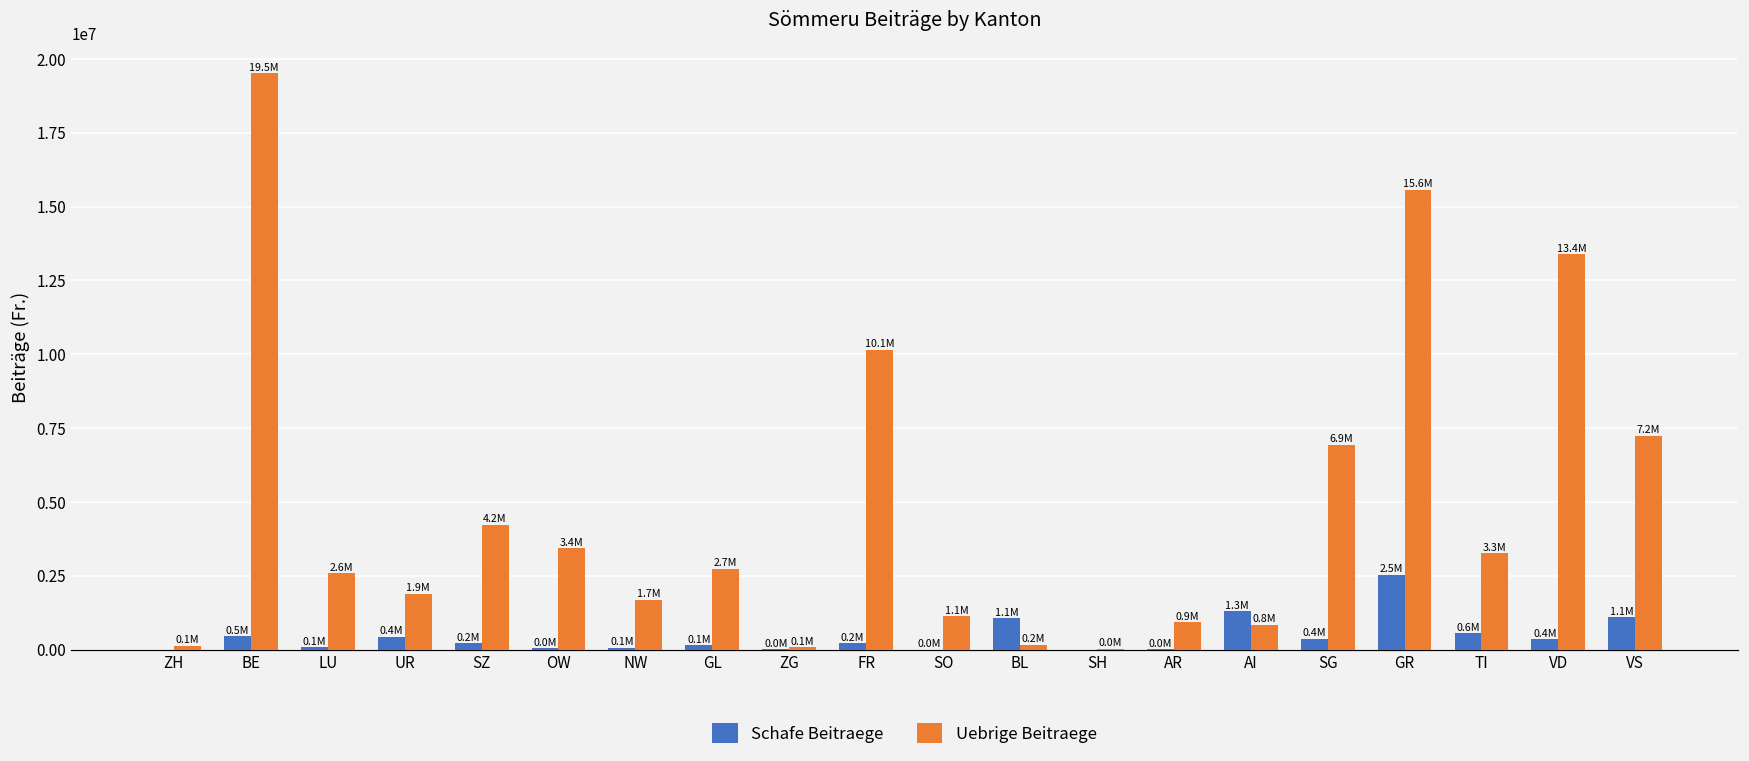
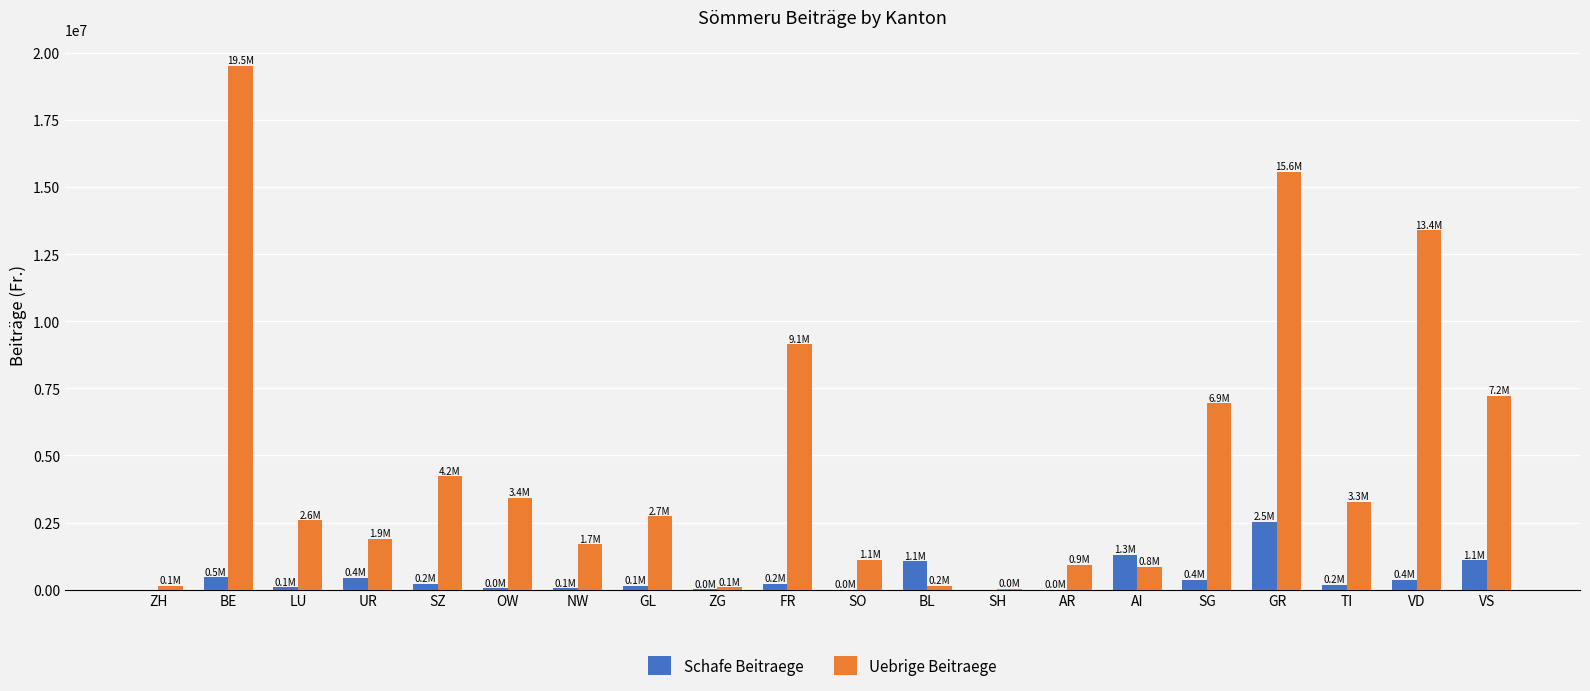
  {
    "Schafe Beitraege": {
      "BE": "0.5M",
      "LU": "0.1M",
      "UR": "0.4M",
      "SZ": "0.2M",
      "NW": "0.1M",
      "GL": "0.1M",
      "FR": "0.2M",
      "BL": "1.1M",
      "SH": "0.0M",
      "AI": "1.3M",
      "SG": "0.4M",
      "GR": "2.5M",
-     "TI": "0.6M",
+     "TI": "0.2M",
      "VD": "0.4M",
      "VS": "1.1M"
    },
    "Uebrige Beitraege": {
      "ZH": "0.1M",
      "BE": "19.5M",
      "LU": "2.6M",
      "UR": "1.9M",
      "SZ": "4.2M",
      "OW": "3.4M",
      "NW": "1.7M",
      "GL": "2.7M",
      "ZG": "0.1M",
-     "FR": "10.1M",
+     "FR": "9.1M",
      "SO": "1.1M",
      "BL": "0.2M",
      "AR": "0.9M",
      "AI": "0.8M",
      "SG": "6.9M",
      "GR": "15.6M",
      "TI": "3.3M",
      "VD": "13.4M",
      "VS": "7.2M"
    }
  }
